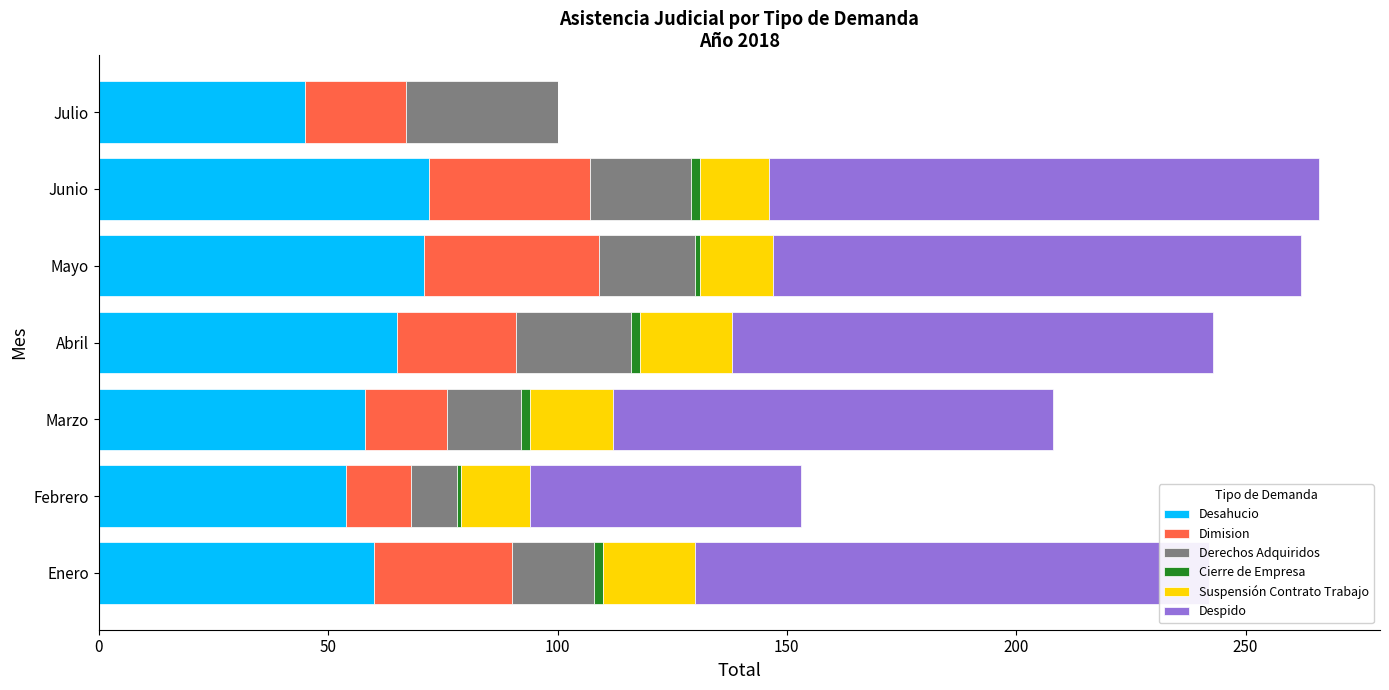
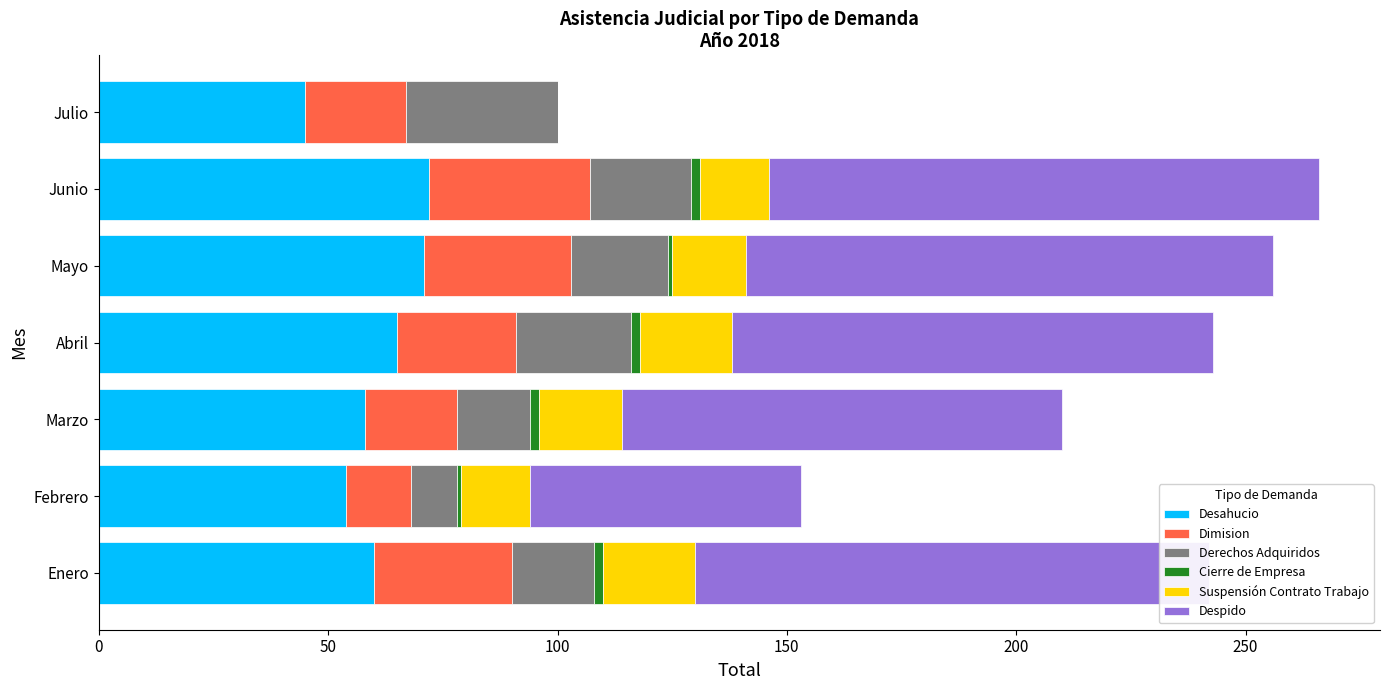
  {
    "Desahucio": {
      "Julio": 45,
      "Junio": 72,
      "Mayo": 71,
      "Abril": 65,
      "Marzo": 58,
      "Febrero": 54,
      "Enero": 60
    },
    "Dimision": {
      "Julio": 22,
      "Junio": 35,
-     "Mayo": 38,
+     "Mayo": 32,
      "Abril": 26,
-     "Marzo": 18,
+     "Marzo": 20,
      "Febrero": 14,
      "Enero": 30
    },
    "Derechos Adquiridos": {
      "Julio": 33,
      "Junio": 22,
      "Mayo": 21,
      "Abril": 25,
      "Marzo": 16,
      "Febrero": 10,
      "Enero": 18
    },
    "Cierre de Empresa": {
      "Julio": 0,
      "Junio": 2,
      "Mayo": 1,
      "Abril": 2,
      "Marzo": 2,
      "Febrero": 1,
      "Enero": 2
    },
    "Suspensión Contrato Trabajo": {
      "Julio": 0,
      "Junio": 15,
      "Mayo": 16,
      "Abril": 20,
      "Marzo": 18,
      "Febrero": 15,
      "Enero": 20
    },
    "Despido": {
      "Julio": 0,
      "Junio": 120,
      "Mayo": 115,
      "Abril": 105,
      "Marzo": 96,
      "Febrero": 59
    }
  }
